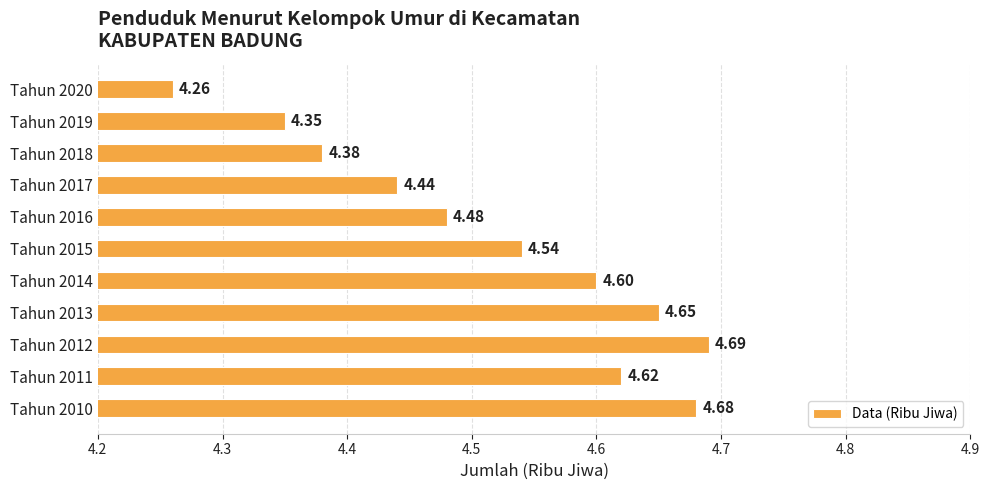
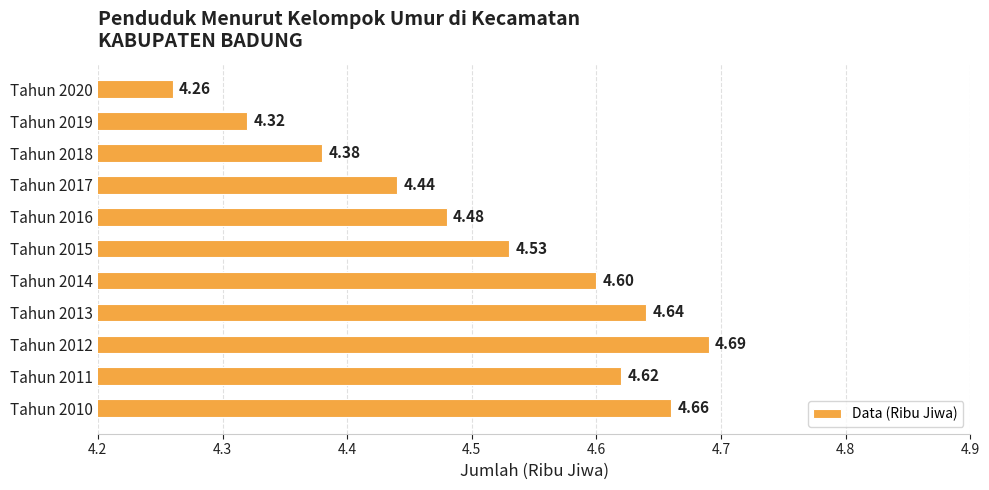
  {
    "Tahun 2020": 4.26,
-   "Tahun 2019": 4.35,
+   "Tahun 2019": 4.32,
    "Tahun 2018": 4.38,
    "Tahun 2017": 4.44,
    "Tahun 2016": 4.48,
-   "Tahun 2015": 4.54,
+   "Tahun 2015": 4.53,
    "Tahun 2014": 4.60,
-   "Tahun 2013": 4.65,
+   "Tahun 2013": 4.64,
    "Tahun 2012": 4.69,
    "Tahun 2011": 4.62,
-   "Tahun 2010": 4.68
+   "Tahun 2010": 4.66
  }
